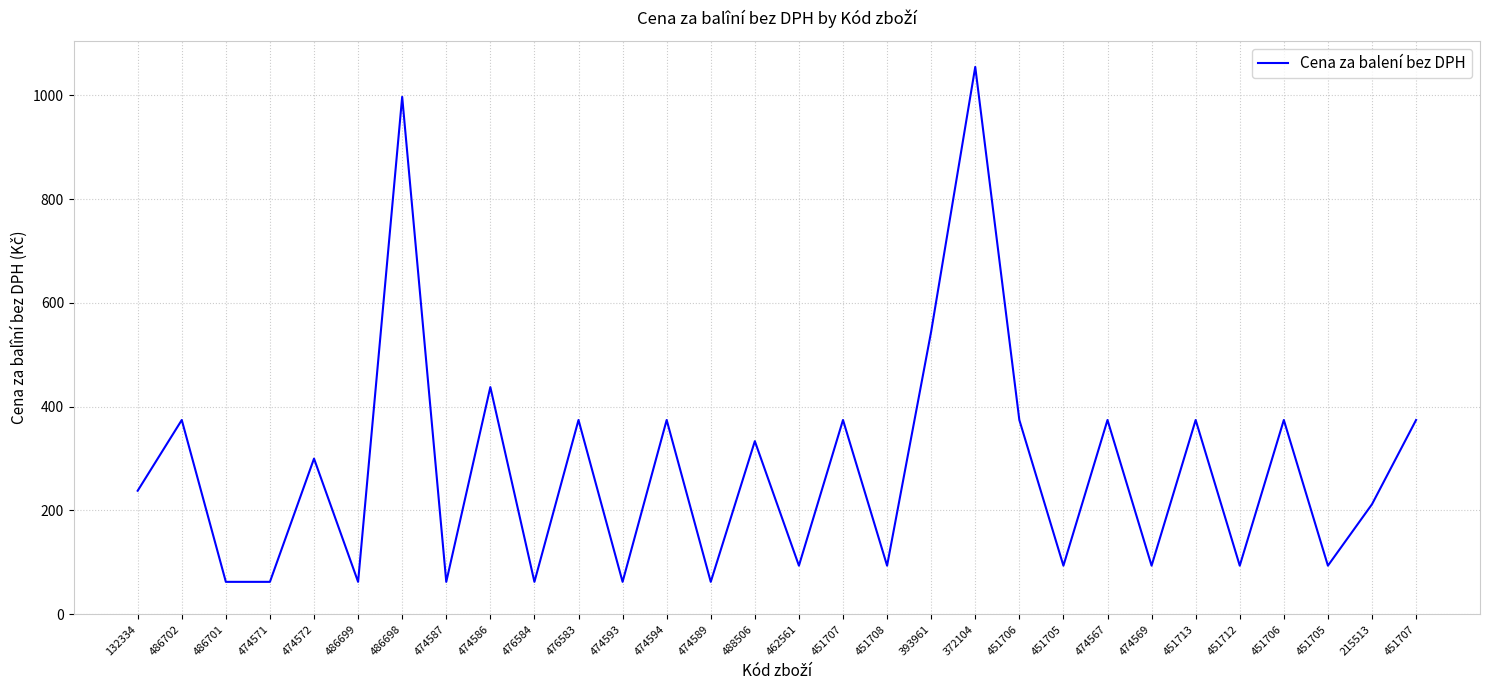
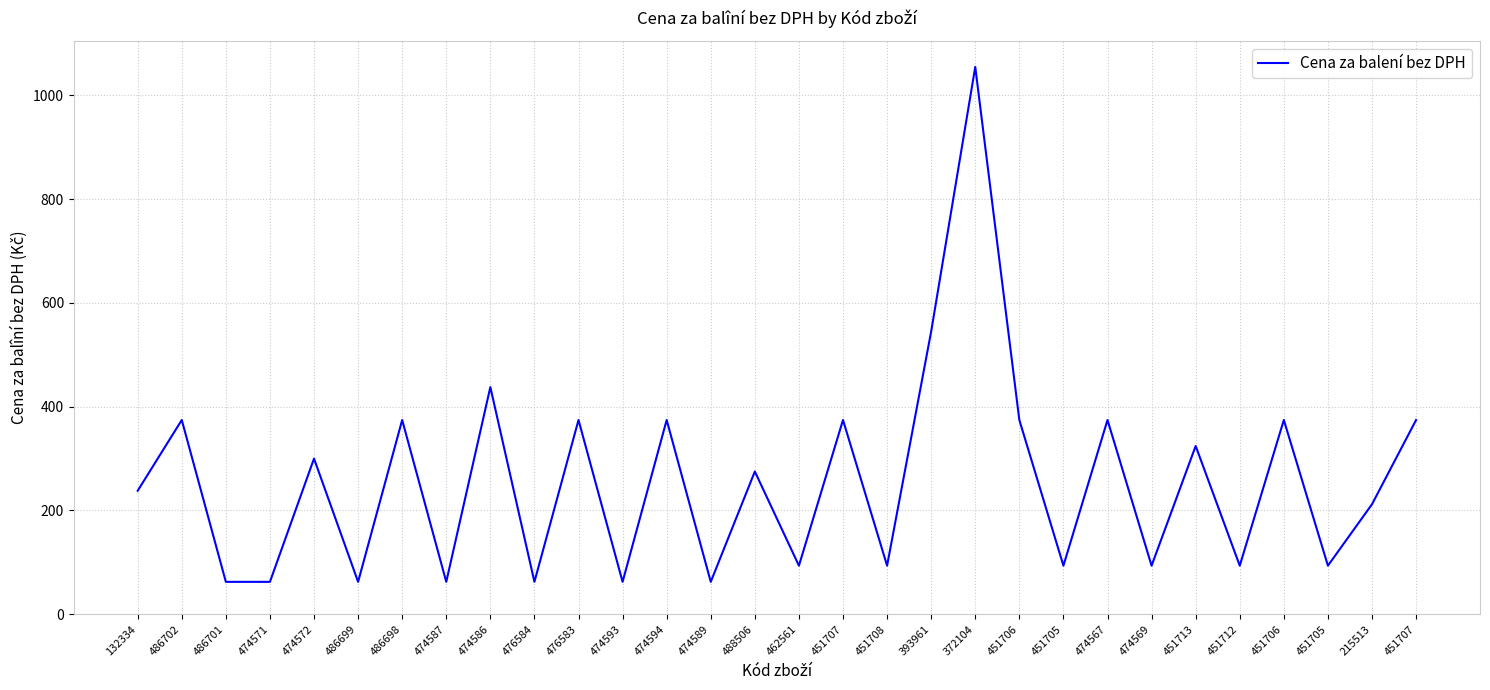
  {
    "132334": 240,
    "486702": 370,
    "486701": 60,
    "474571": 60,
    "474572": 300,
    "486699": 60,
-   "486698": 1000,
+   "486698": 370,
    "474587": 60,
    "474586": 440,
    "476584": 60,
    "476583": 370,
    "474593": 60,
    "474594": 370,
    "474589": 60,
-   "488506": 330,
+   "488506": 280,
    "462561": 90,
    "451708": 90,
    "393961": 550,
    "372104": 1060,
    "474567": 370,
    "474569": 90,
-   "451713": 370,
+   "451713": 320,
    "451712": 90,
    "215513": 210
  }
